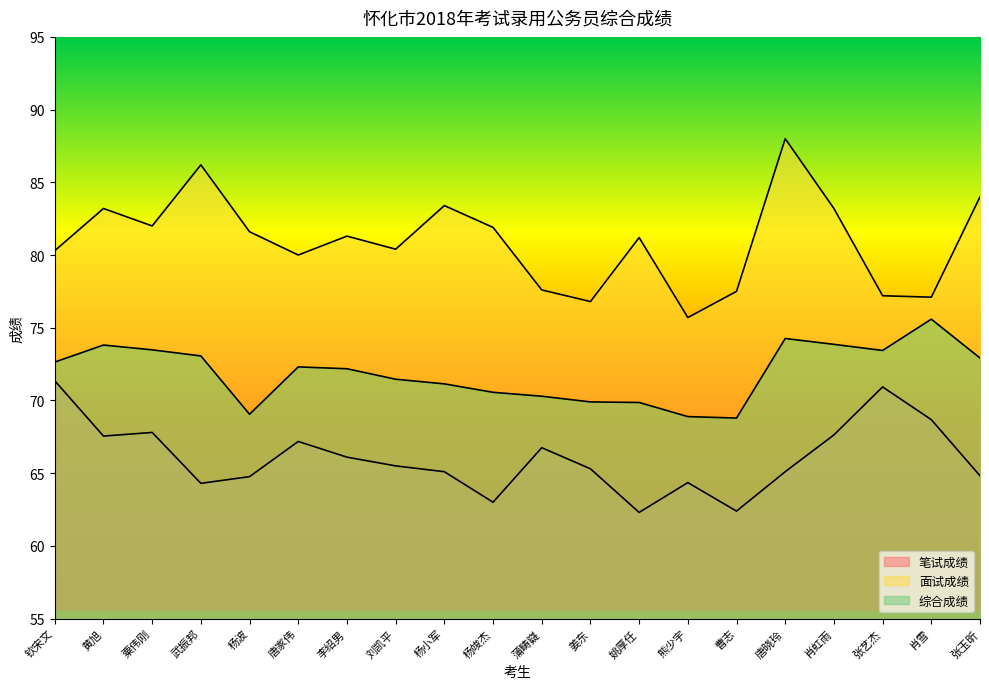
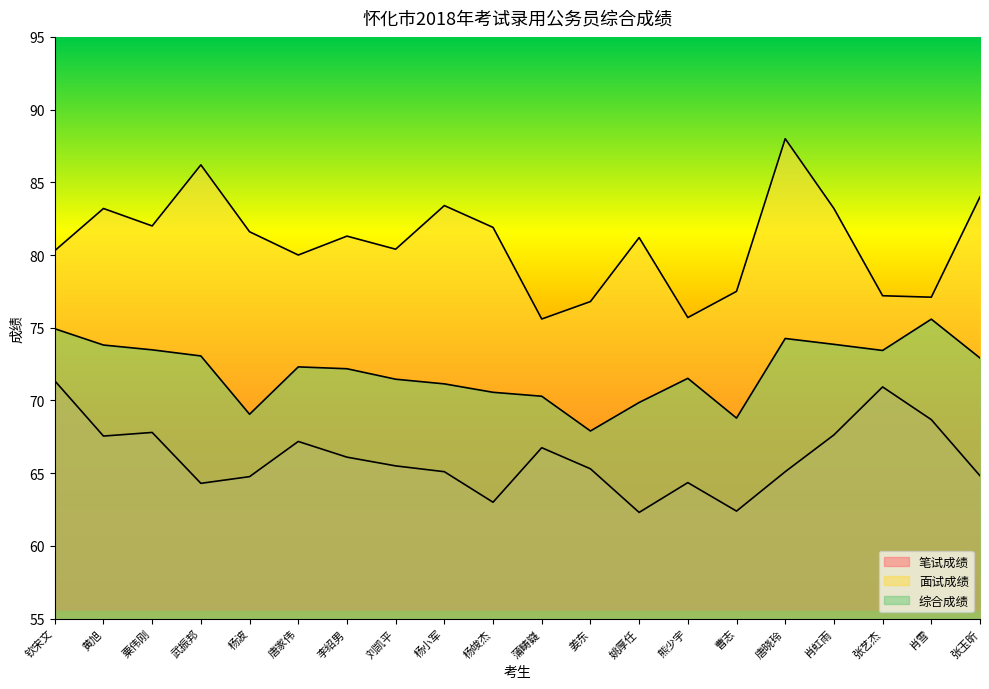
  {
    "笔试成绩": {
      "钦宋文": 71.4,
      "黄旭": 67.6,
      "粟伟刚": 67.8,
      "武振邦": 64.3,
      "杨波": 64.8,
      "唐家伟": 67.2,
      "李绍男": 66.1,
      "刘凯平": 65.5,
      "杨小军": 65.1,
      "杨竣杰": 63.0,
      "蒲畴嶷": 66.8,
      "姜东": 65.3,
      "姚厚任": 62.3,
      "熊少宇": 64.4,
      "曹志": 62.4,
      "唐晓玲": 65.1,
      "肖虹雨": 67.6,
      "张艺杰": 70.9,
      "肖雪": 68.7,
      "张玉昕": 64.8
    },
    "面试成绩": {
      "钦宋文": 80.3,
      "黄旭": 83.2,
      "粟伟刚": 82.0,
      "武振邦": 86.2,
      "杨波": 81.6,
      "唐家伟": 80.0,
      "李绍男": 81.3,
      "刘凯平": 80.4,
      "杨小军": 83.4,
      "杨竣杰": 81.9,
-     "蒲畴嶷": 77.6,
+     "蒲畴嶷": 75.6,
      "姜东": 76.8,
      "姚厚任": 81.2,
      "熊少宇": 75.7,
      "曹志": 77.5,
      "唐晓玲": 88.0,
      "肖虹雨": 83.2,
      "张艺杰": 77.2,
      "肖雪": 77.1,
      "张玉昕": 84.0
    },
    "综合成绩": {
-     "钦宋文": 72.6,
+     "钦宋文": 74.9,
      "黄旭": 73.8,
      "粟伟刚": 73.5,
      "武振邦": 73.1,
      "杨波": 69.1,
      "唐家伟": 72.3,
      "李绍男": 72.2,
      "刘凯平": 71.5,
      "杨小军": 71.1,
      "杨竣杰": 70.6,
      "蒲畴嶷": 70.3,
-     "姜东": 69.9,
+     "姜东": 67.9,
      "姚厚任": 69.9,
-     "熊少宇": 68.9,
+     "熊少宇": 71.5,
      "曹志": 68.8,
      "唐晓玲": 74.3,
      "肖虹雨": 73.9,
      "张艺杰": 73.4,
      "肖雪": 75.6,
      "张玉昕": 72.9
    }
  }
